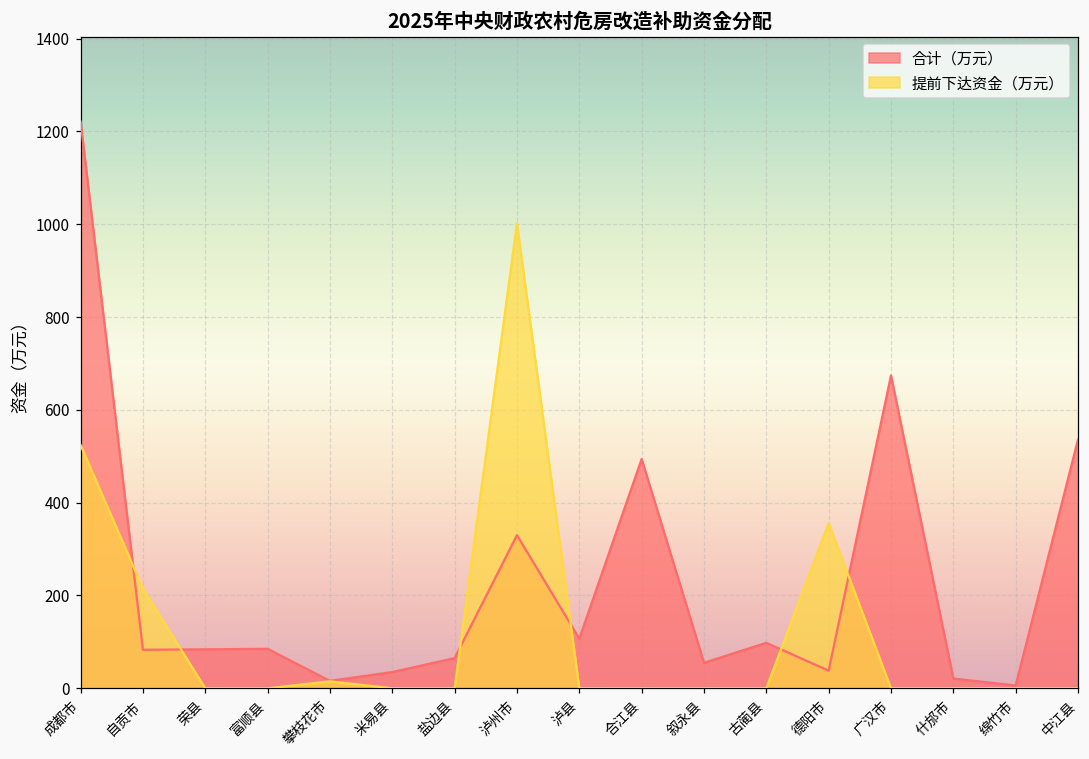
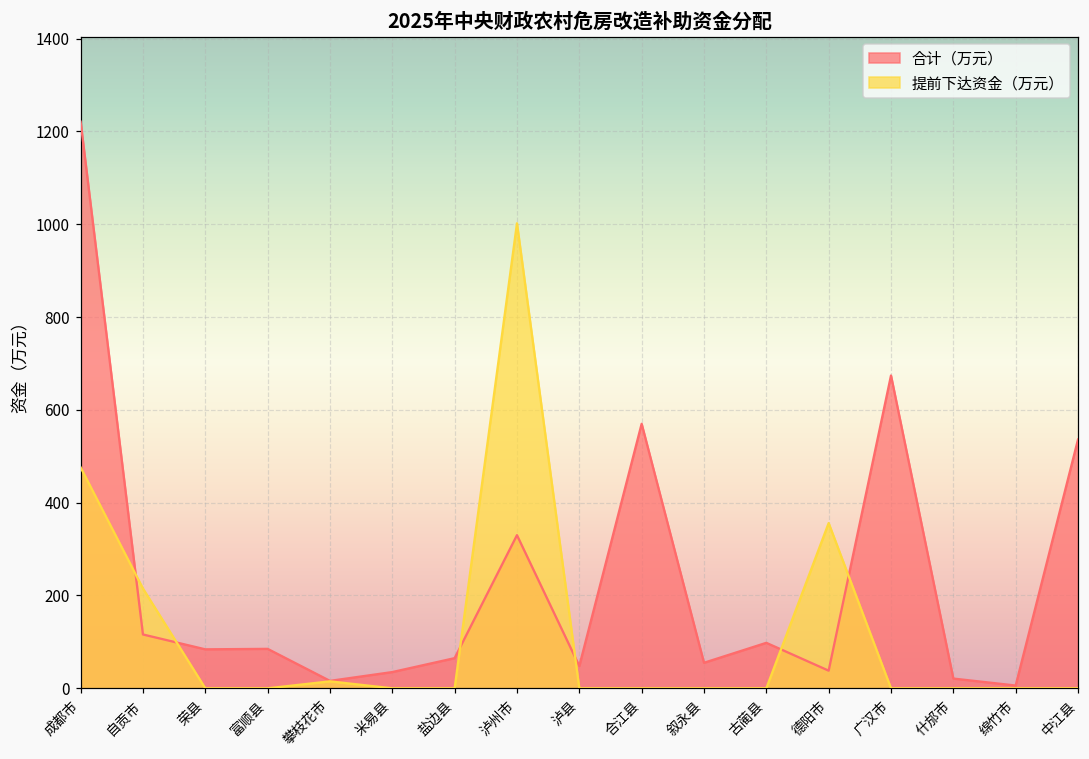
  {
    "合计（万元）": {
      "成都市": 1220,
-     "自贡市": 80,
+     "自贡市": 120,
      "荣县": 80,
      "富顺县": 90,
      "米易县": 40,
      "盐边县": 70,
      "泸州市": 330,
-     "泸县": 110,
-     "合江县": 490,
+     "泸县": 50,
+     "合江县": 570,
      "叙永县": 60,
      "古蔺县": 100,
      "德阳市": 40,
      "广汉市": 670,
      "什邡市": 20,
      "中江县": 540
    },
    "提前下达资金（万元）": {
-     "成都市": 520,
+     "成都市": 480,
      "自贡市": 220,
      "荣县": 0,
      "富顺县": 0,
      "米易县": 0,
      "盐边县": 0,
      "泸州市": 1000,
      "泸县": 0,
      "合江县": 0,
      "叙永县": 0,
      "古蔺县": 0,
      "德阳市": 360,
      "广汉市": 0,
      "什邡市": 0,
      "中江县": 0
    }
  }
